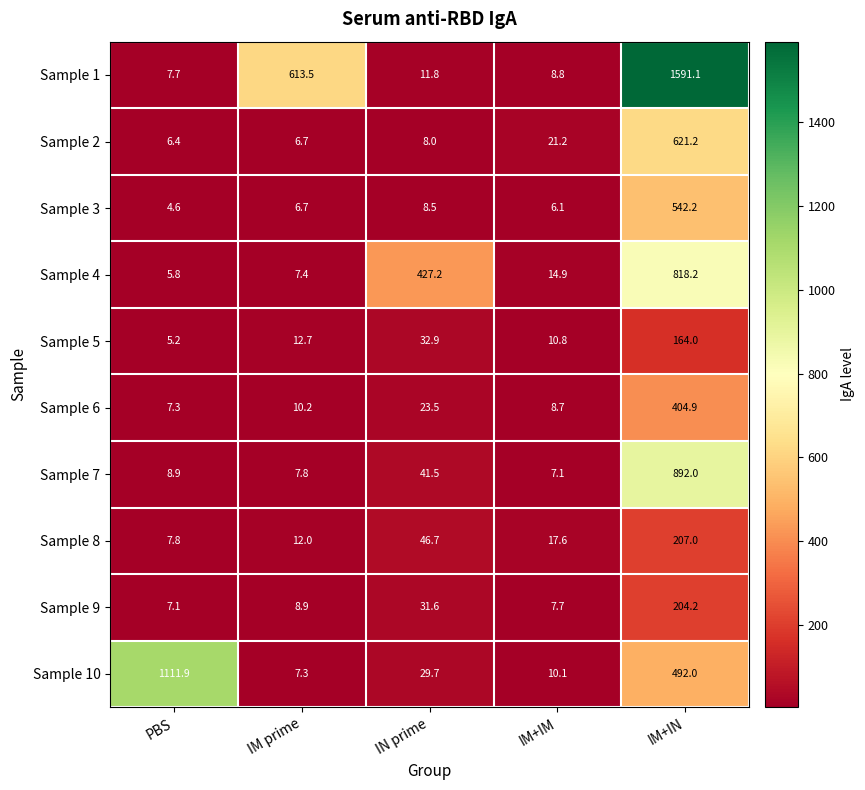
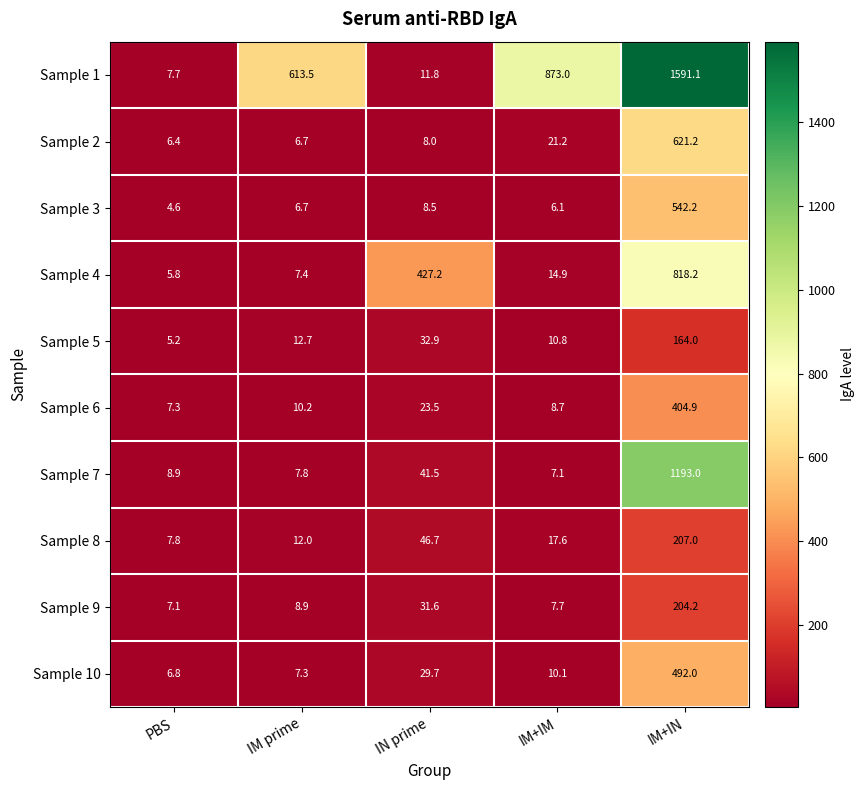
  {
    "Sample 1": {
      "PBS": 7.7,
      "IM prime": 613.5,
      "IN prime": 11.8,
-     "IM+IM": 8.8,
+     "IM+IM": 873.0,
      "IM+IN": 1591.1
    },
    "Sample 2": {
      "PBS": 6.4,
      "IM prime": 6.7,
      "IN prime": 8.0,
      "IM+IM": 21.2,
      "IM+IN": 621.2
    },
    "Sample 3": {
      "PBS": 4.6,
      "IM prime": 6.7,
      "IN prime": 8.5,
      "IM+IM": 6.1,
      "IM+IN": 542.2
    },
    "Sample 4": {
      "PBS": 5.8,
      "IM prime": 7.4,
      "IN prime": 427.2,
      "IM+IM": 14.9,
      "IM+IN": 818.2
    },
    "Sample 5": {
      "PBS": 5.2,
      "IM prime": 12.7,
      "IN prime": 32.9,
      "IM+IM": 10.8,
      "IM+IN": 164.0
    },
    "Sample 6": {
      "PBS": 7.3,
      "IM prime": 10.2,
      "IN prime": 23.5,
      "IM+IM": 8.7,
      "IM+IN": 404.9
    },
    "Sample 7": {
      "PBS": 8.9,
      "IM prime": 7.8,
      "IN prime": 41.5,
      "IM+IM": 7.1,
-     "IM+IN": 892.0
+     "IM+IN": 1193.0
    },
    "Sample 8": {
      "PBS": 7.8,
      "IM prime": 12.0,
      "IN prime": 46.7,
      "IM+IM": 17.6,
      "IM+IN": 207.0
    },
    "Sample 9": {
      "PBS": 7.1,
      "IM prime": 8.9,
      "IN prime": 31.6,
      "IM+IM": 7.7,
      "IM+IN": 204.2
    },
    "Sample 10": {
-     "PBS": 1111.9,
+     "PBS": 6.8,
      "IM prime": 7.3,
      "IN prime": 29.7,
      "IM+IM": 10.1,
      "IM+IN": 492.0
    }
  }
